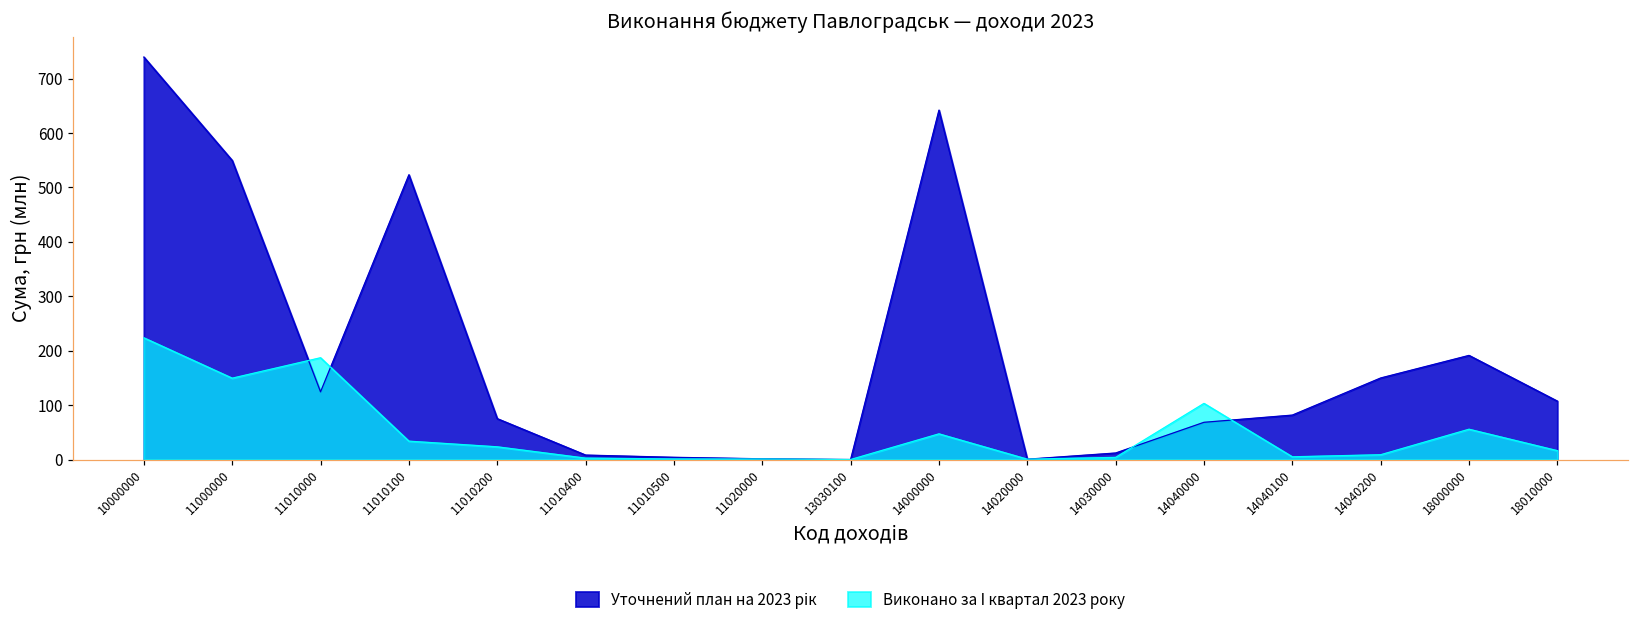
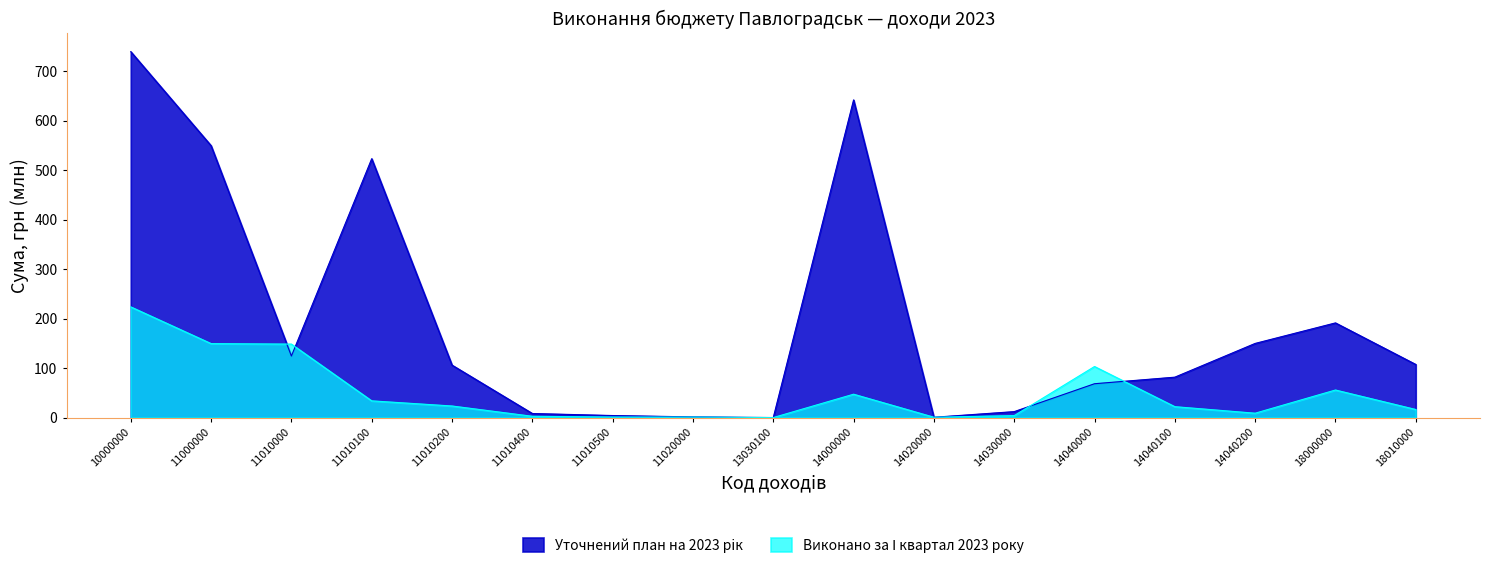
  {
    "Уточнений план на 2023 рік": {
      "10000000": 740,
      "11000000": 550,
      "11010000": 120,
      "11010100": 520,
-     "11010200": 80,
+     "11010200": 110,
      "11010400": 10,
      "14000000": 640,
      "14030000": 10,
      "14040000": 70,
      "14040100": 80,
      "14040200": 150,
      "18000000": 190,
      "18010000": 110
    },
    "Виконано за І квартал 2023 року": {
      "10000000": 220,
      "11000000": 150,
-     "11010000": 190,
+     "11010000": 150,
      "11010100": 30,
      "11010200": 20,
      "11010400": 0,
      "14000000": 50,
      "14030000": 0,
      "14040000": 100,
-     "14040100": 10,
+     "14040100": 20,
      "14040200": 10,
      "18000000": 60,
      "18010000": 20
    }
  }
